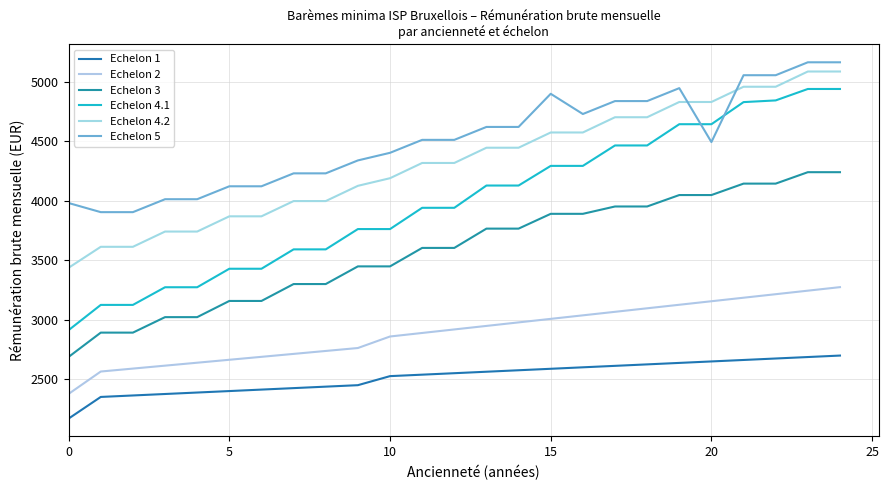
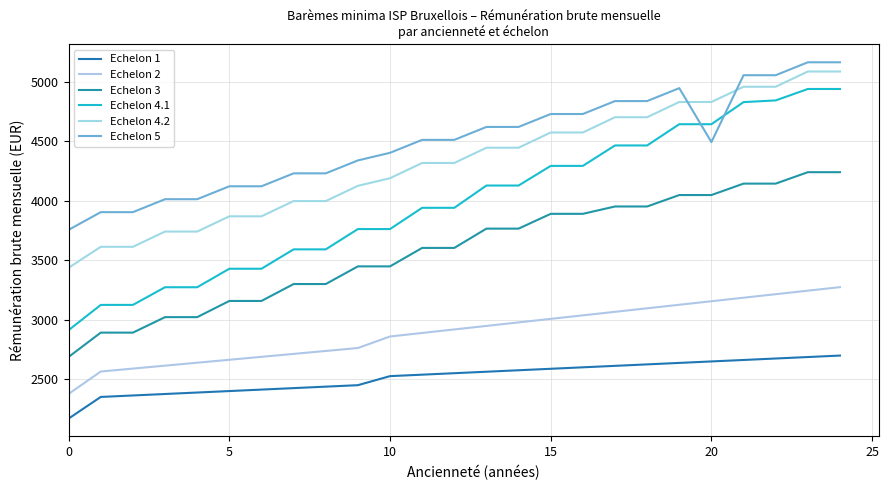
  {
    "Echelon 5": {
-     "0": 3980,
+     "0": 3750,
      "5": 4120,
      "10": 4400,
-     "15": 4900,
+     "15": 4730,
      "20": 4490
    }
  }
